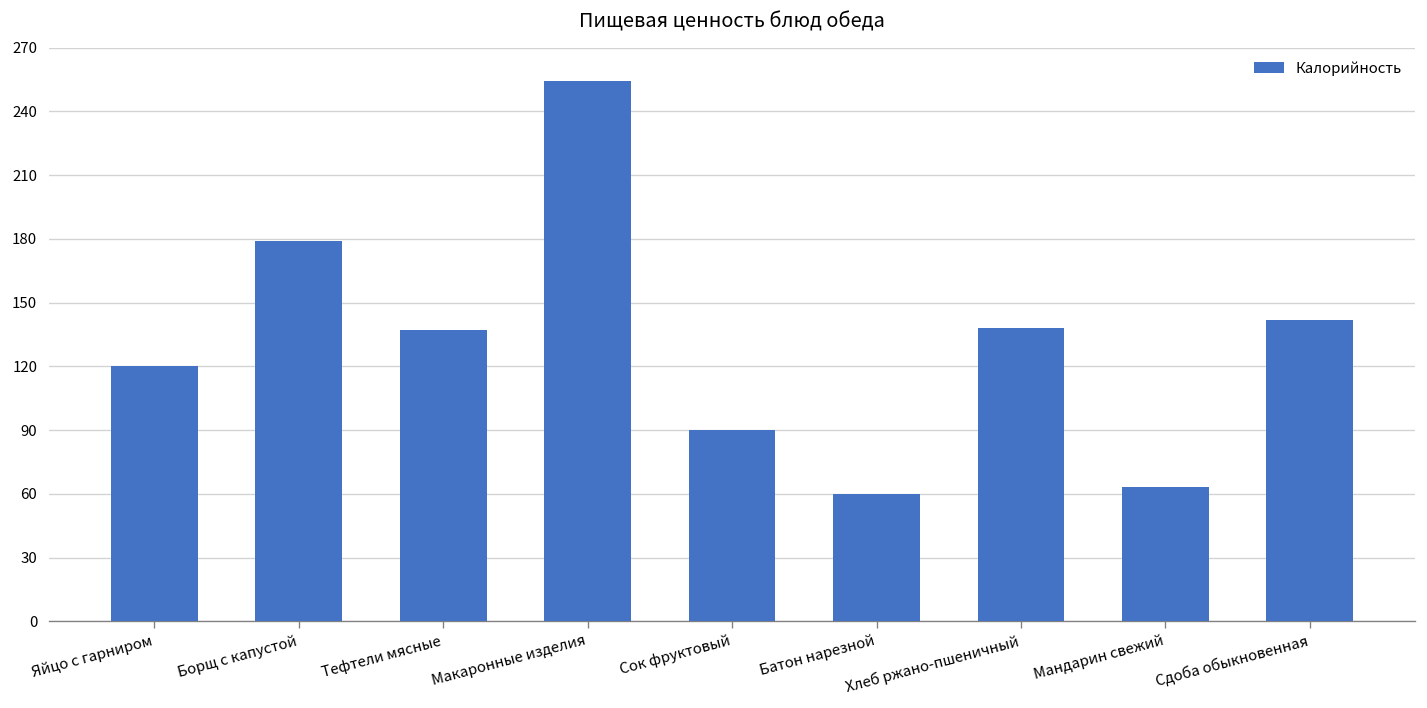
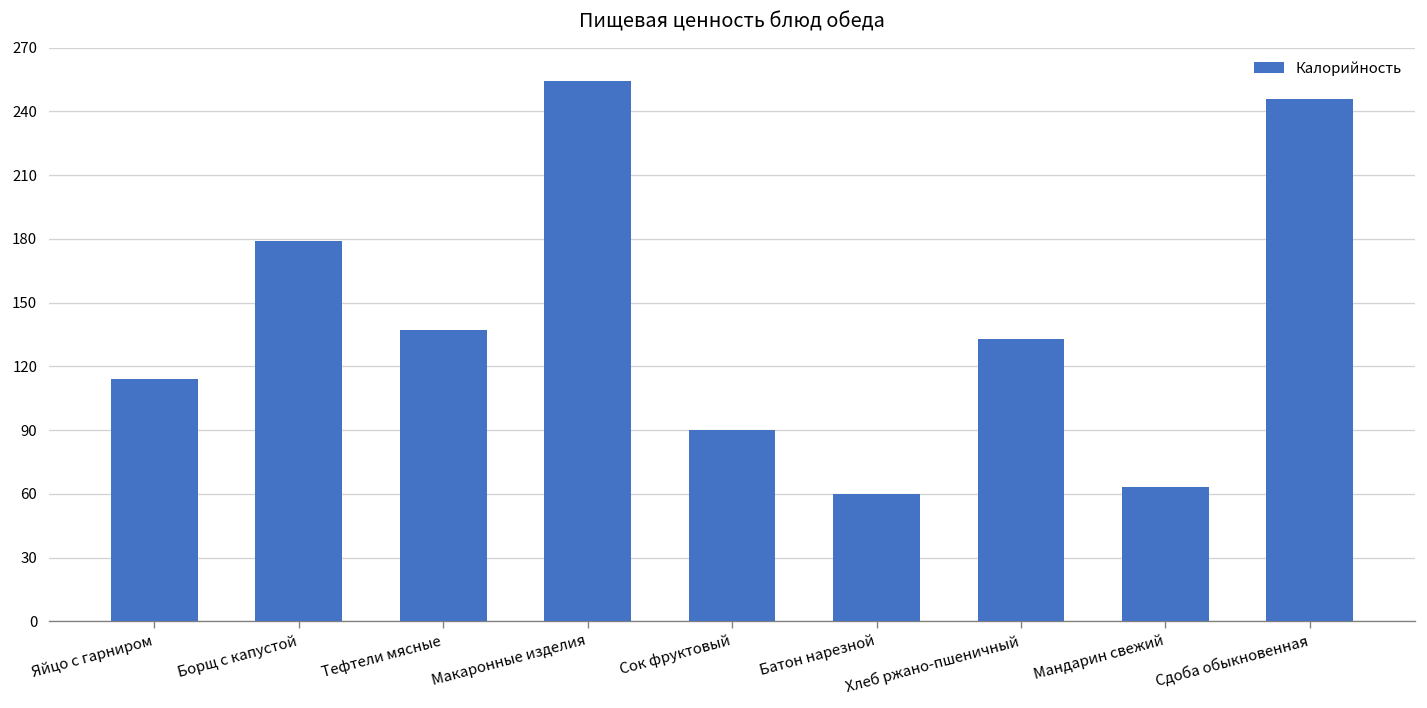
  {
-   "Яйцо с гарниром": 120,
+   "Яйцо с гарниром": 114,
    "Борщ с капустой": 179,
    "Тефтели мясные": 137,
    "Макаронные изделия": 254,
    "Сок фруктовый": 90,
    "Батон нарезной": 60,
-   "Хлеб ржано-пшеничный": 138,
+   "Хлеб ржано-пшеничный": 133,
    "Мандарин свежий": 63,
-   "Сдоба обыкновенная": 142
+   "Сдоба обыкновенная": 246
  }
